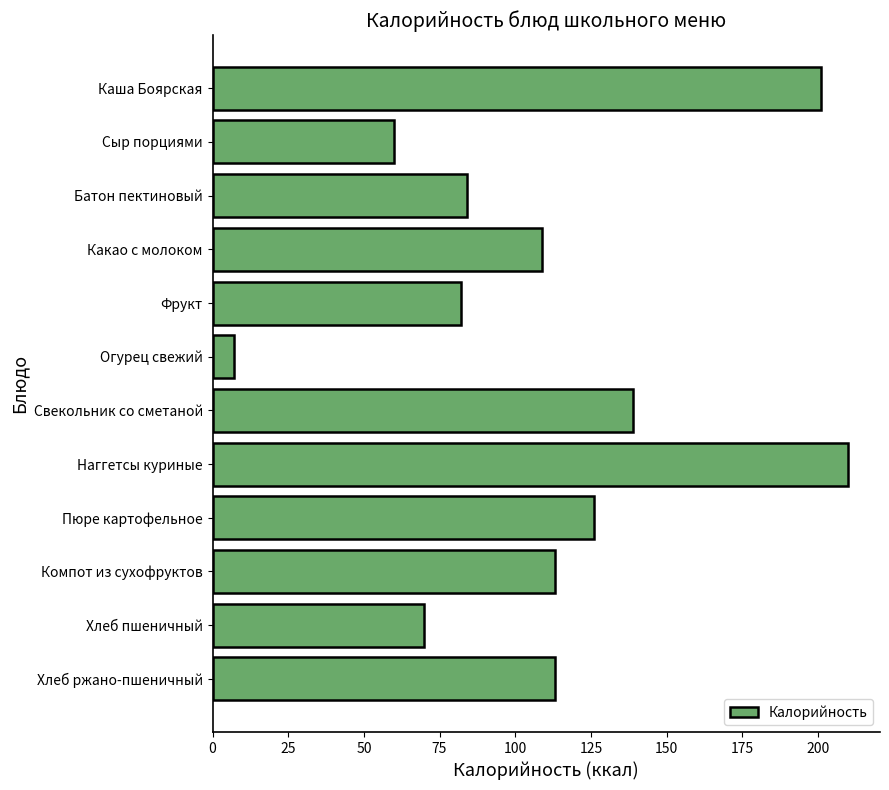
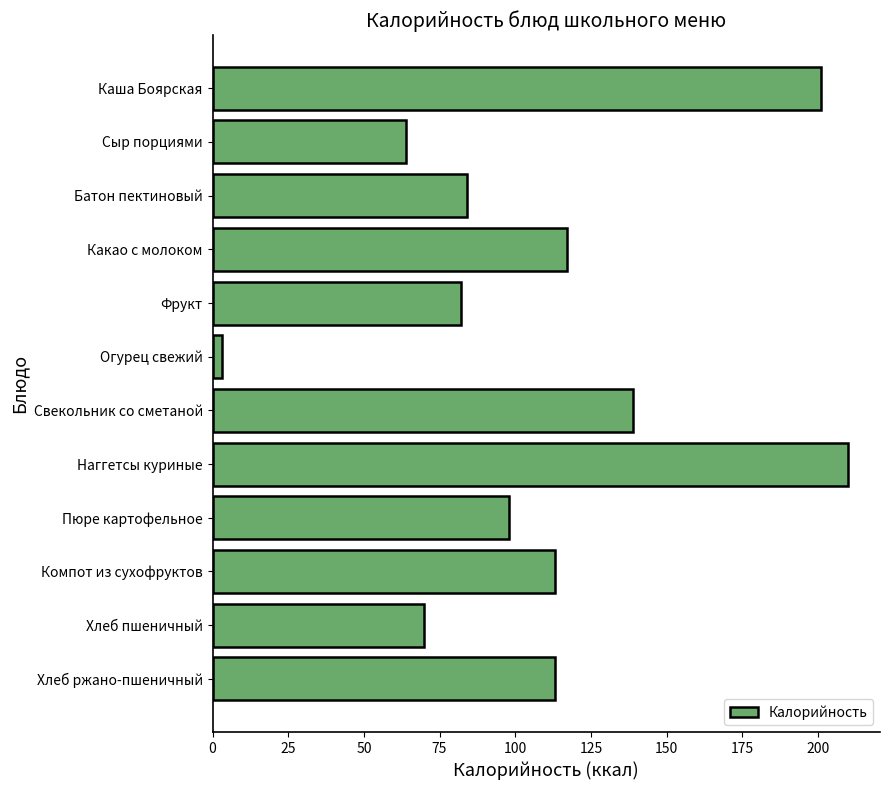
  {
    "Каша Боярская": 201,
-   "Сыр порциями": 60,
+   "Сыр порциями": 64,
    "Батон пектиновый": 84,
-   "Какао с молоком": 109,
+   "Какао с молоком": 117,
    "Фрукт": 82,
-   "Огурец свежий": 7,
+   "Огурец свежий": 3,
    "Свекольник со сметаной": 139,
    "Наггетсы куриные": 210,
-   "Пюре картофельное": 126,
+   "Пюре картофельное": 98,
    "Компот из сухофруктов": 113,
    "Хлеб пшеничный": 70,
    "Хлеб ржано-пшеничный": 113
  }
